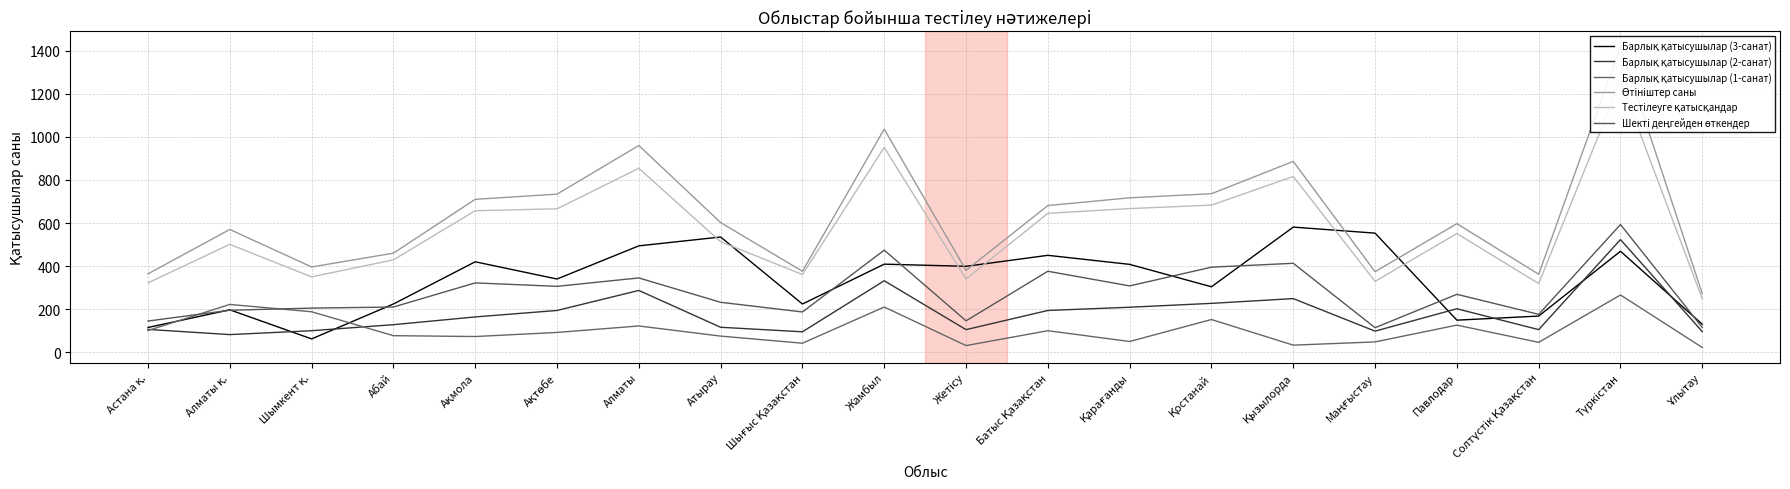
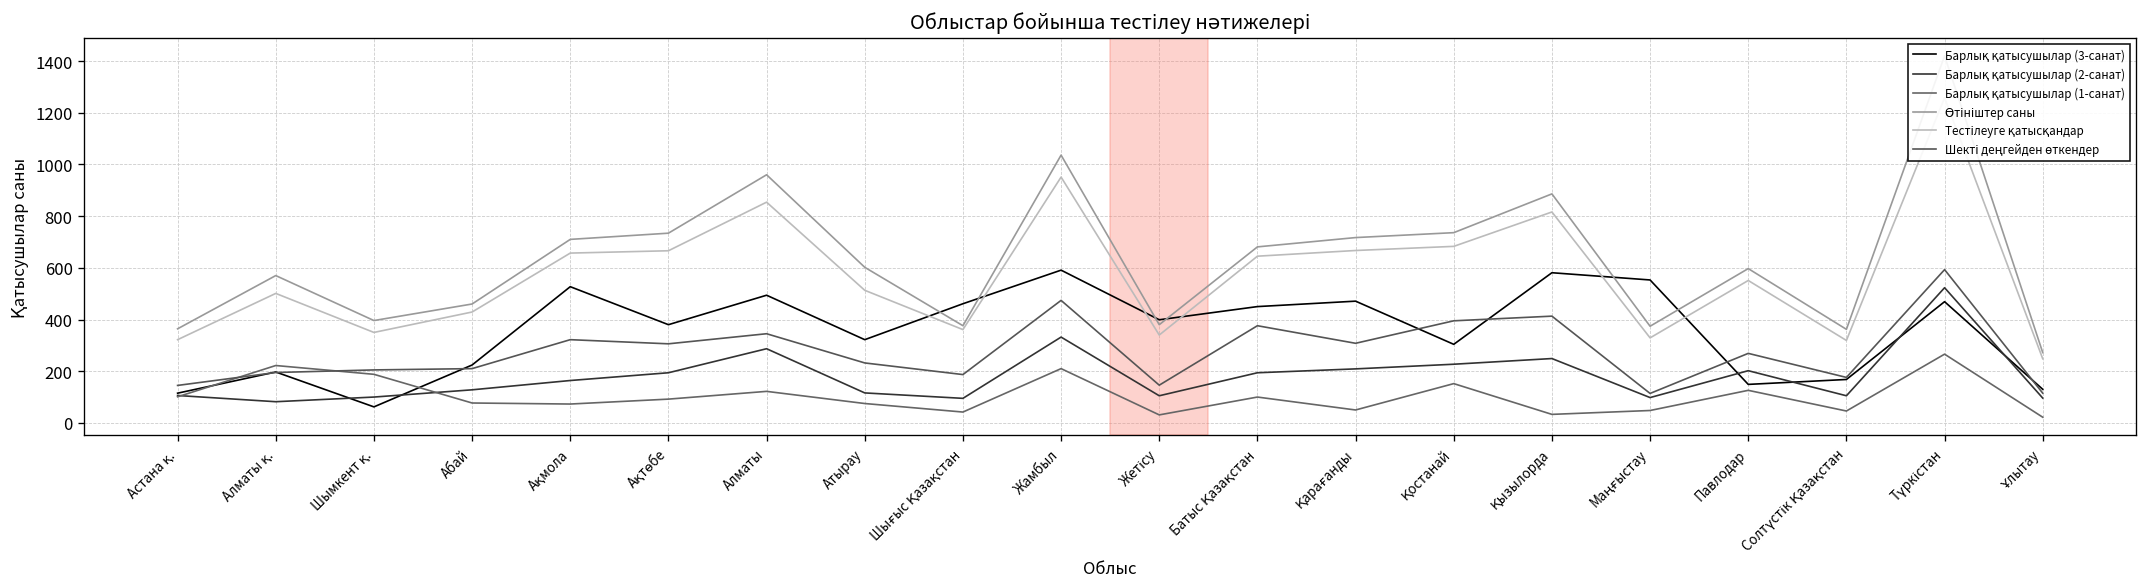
  {
    "Барлық қатысушылар (3-санат)": {
      "Шымкент қ.": 60,
      "Абай": 220,
-     "Ақмола": 420,
-     "Ақтөбе": 340,
+     "Ақмола": 530,
+     "Ақтөбе": 380,
      "Алматы": 490,
-     "Атырау": 540,
-     "Шығыс Қазақстан": 220,
-     "Жамбыл": 410,
+     "Атырау": 320,
+     "Шығыс Қазақстан": 460,
+     "Жамбыл": 590,
      "Жетісу": 400,
      "Батыс Қазақстан": 450,
-     "Қарағанды": 410,
+     "Қарағанды": 470,
      "Қостанай": 300,
      "Қызылорда": 580,
      "Маңғыстау": 550,
      "Павлодар": 150,
      "Түркістан": 470,
      "Ұлытау": 130
    }
  }
